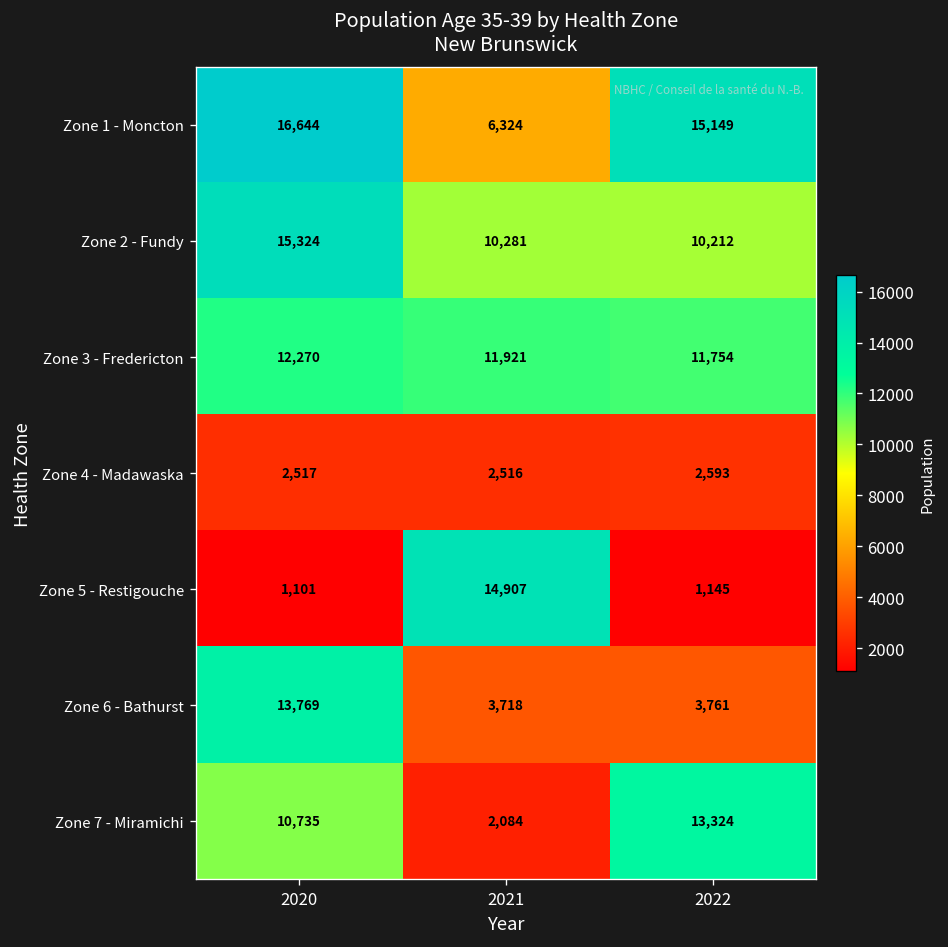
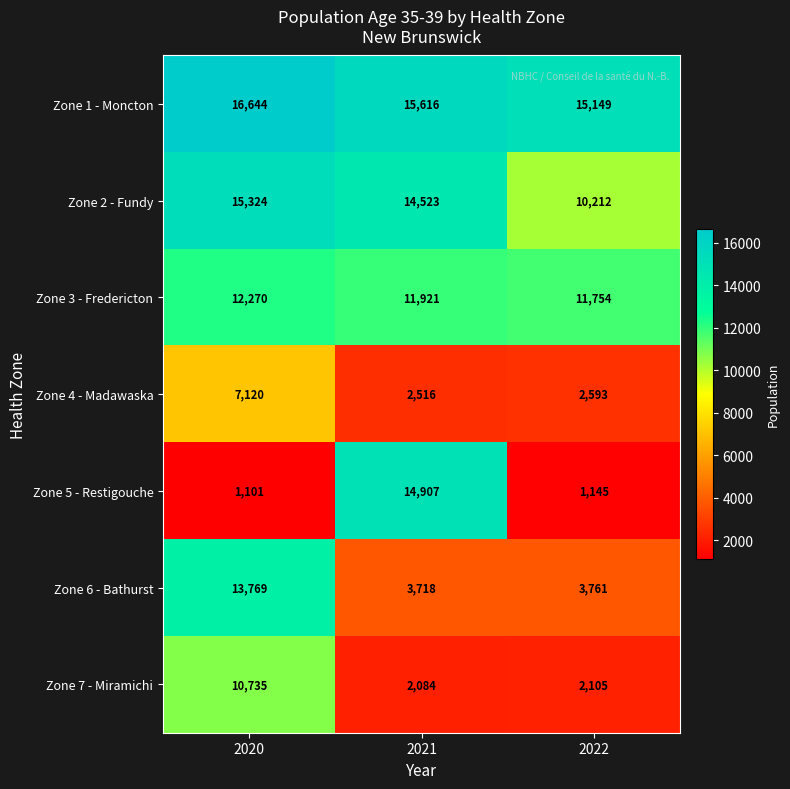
  {
    "Zone 1 - Moncton": {
      "2020": "16,644",
-     "2021": "6,324"
+     "2021": "15,616"
    },
    "Zone 2 - Fundy": {
      "2020": "15,324",
-     "2021": "10,281",
+     "2021": "14,523",
      "2022": "10,212"
    },
    "Zone 3 - Fredericton": {
      "2020": "12,270",
      "2021": "11,921",
      "2022": "11,754"
    },
    "Zone 4 - Madawaska": {
-     "2020": "2,517",
+     "2020": "7,120",
      "2021": "2,516",
      "2022": "2,593"
    },
    "Zone 5 - Restigouche": {
      "2020": "1,101",
      "2021": "14,907",
      "2022": "1,145"
    },
    "Zone 6 - Bathurst": {
      "2020": "13,769",
      "2021": "3,718",
      "2022": "3,761"
    },
    "Zone 7 - Miramichi": {
      "2020": "10,735",
      "2021": "2,084",
-     "2022": "13,324"
+     "2022": "2,105"
    }
  }
